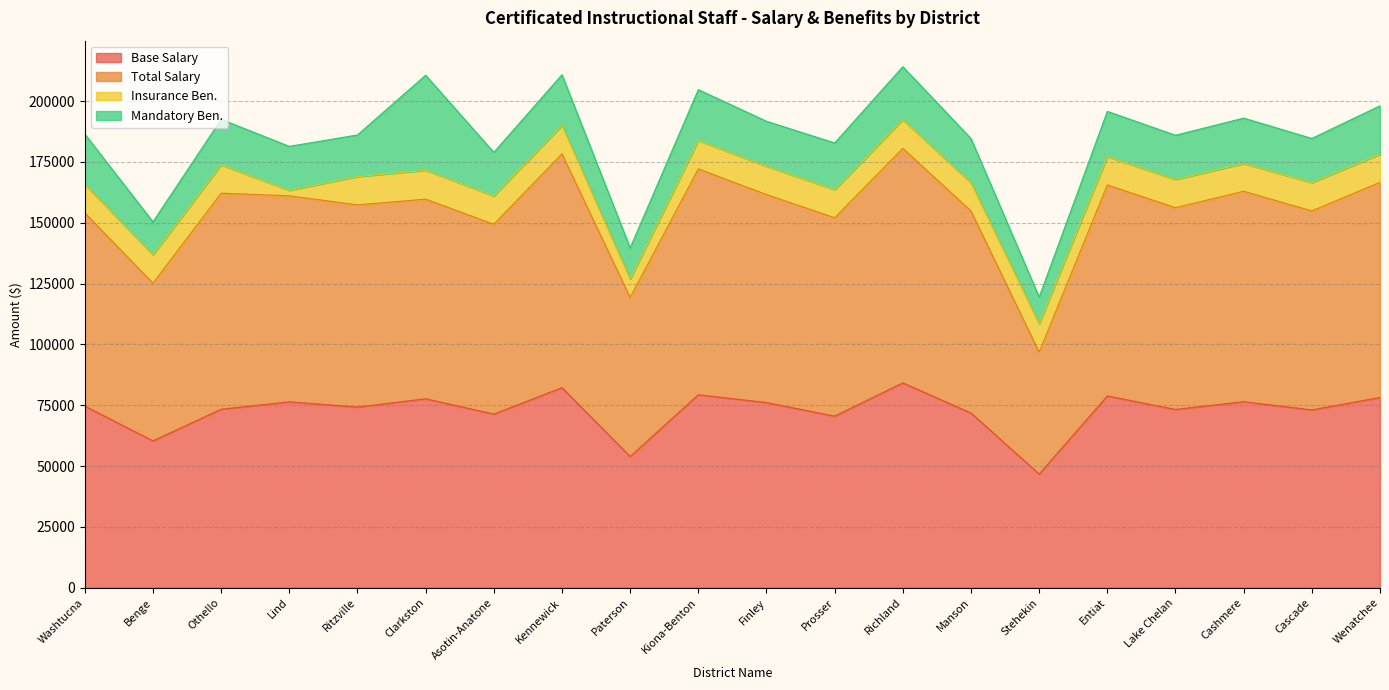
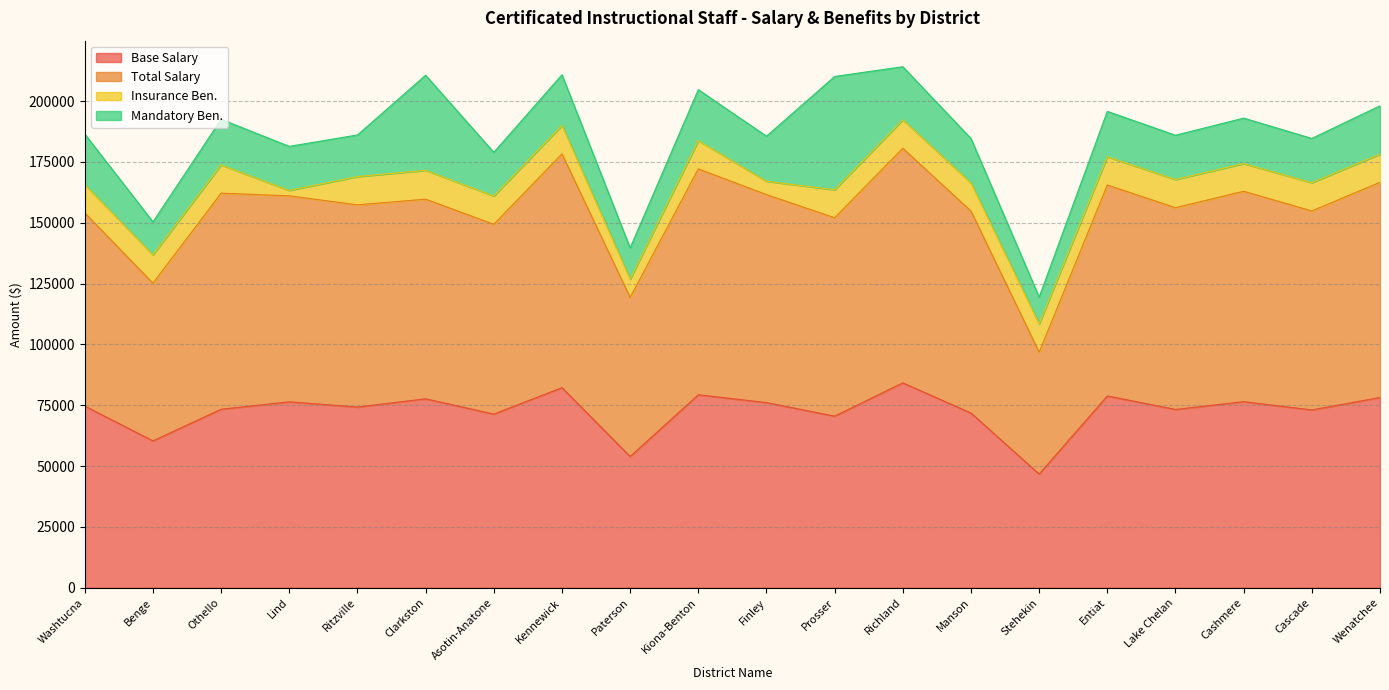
  {
    "Insurance Ben.": {
      "Washtucna": 12000,
      "Benge": 12000,
      "Othello": 12000,
      "Lind": 2000,
      "Ritzville": 12000,
      "Clarkston": 12000,
      "Asotin-Anatone": 12000,
      "Kennewick": 12000,
      "Paterson": 8000,
      "Kiona-Benton": 12000,
-     "Finley": 12000,
+     "Finley": 5000,
      "Prosser": 11000,
      "Richland": 12000,
      "Manson": 12000,
      "Stehekin": 12000,
      "Entiat": 12000,
      "Lake Chelan": 12000,
      "Cashmere": 11000,
      "Cascade": 12000,
      "Wenatchee": 12000
    },
    "Mandatory Ben.": {
      "Washtucna": 21000,
      "Benge": 14000,
      "Lind": 18000,
      "Ritzville": 17000,
      "Clarkston": 39000,
      "Asotin-Anatone": 18000,
      "Kennewick": 21000,
      "Paterson": 13000,
      "Kiona-Benton": 21000,
      "Finley": 19000,
-     "Prosser": 19000,
+     "Prosser": 47000,
      "Richland": 22000,
      "Manson": 18000,
      "Stehekin": 11000,
      "Entiat": 19000,
      "Lake Chelan": 18000,
      "Cashmere": 19000,
      "Cascade": 18000,
      "Wenatchee": 20000
    }
  }
